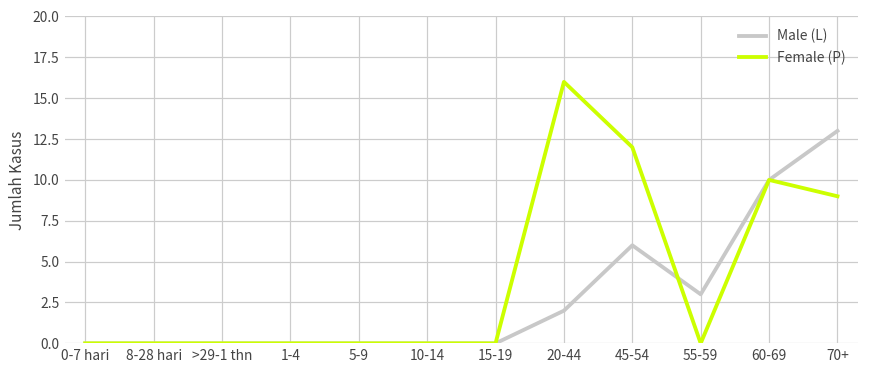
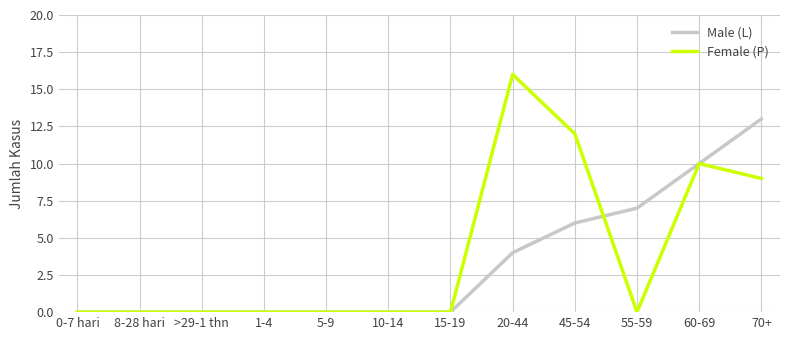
  {
    "Male (L)": {
-     "20-44": 2,
+     "20-44": 4,
      "45-54": 6,
-     "55-59": 3,
+     "55-59": 7,
      "70+": 13
    },
    "Female (P)": {
      "20-44": 16,
      "45-54": 12,
      "55-59": 0,
      "70+": 9
    }
  }
